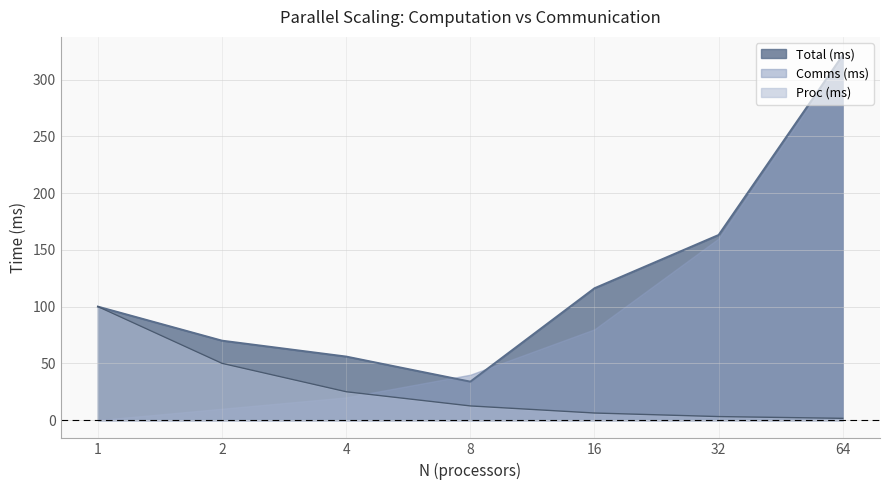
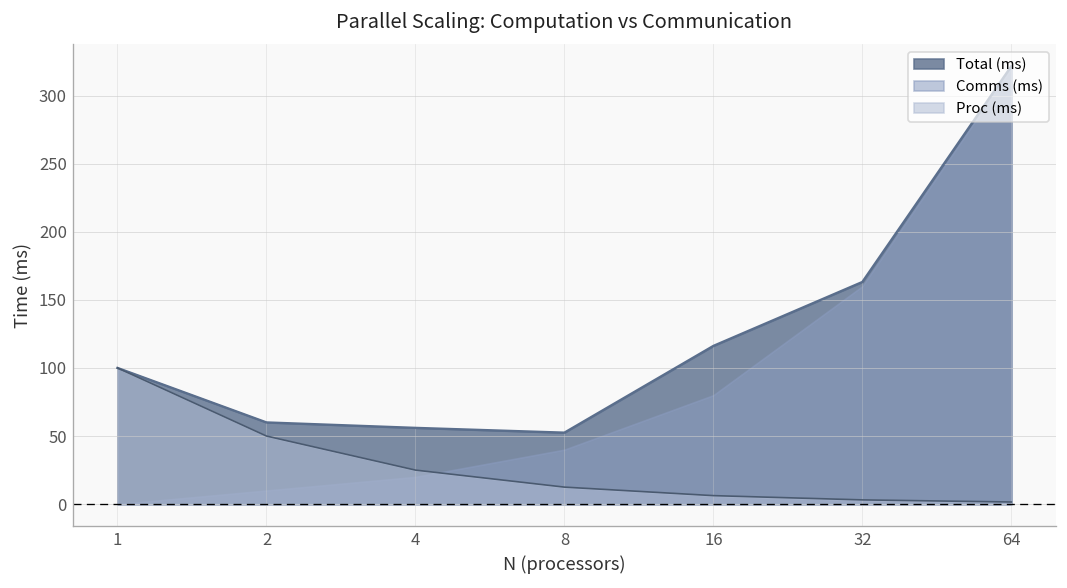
  {
    "Total (ms)": {
-     "2": 70,
+     "2": 60,
      "4": 56,
-     "8": 34,
+     "8": 53,
      "16": 116,
      "32": 163
    }
  }
